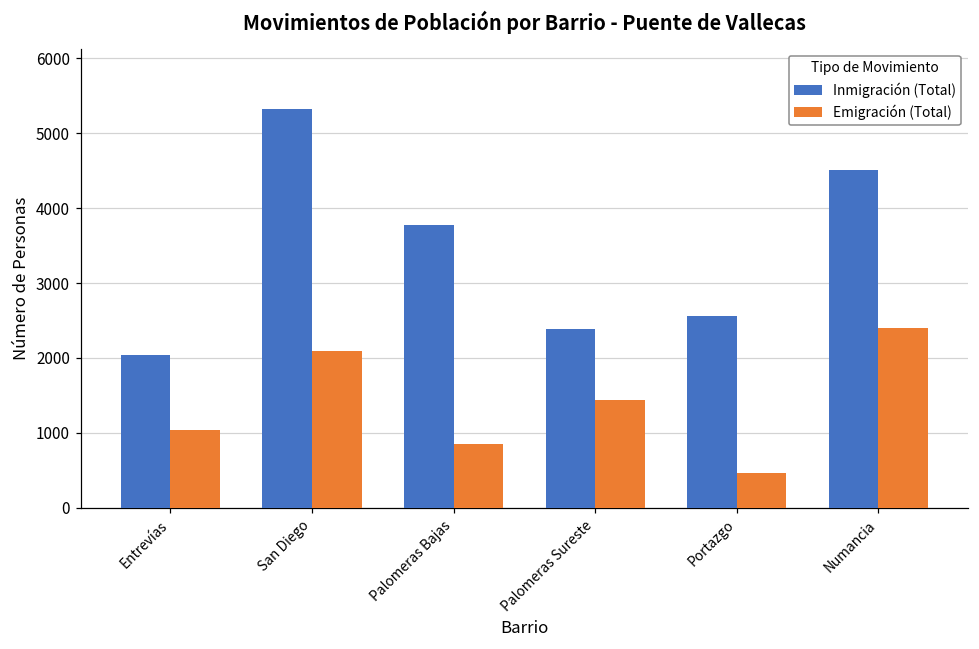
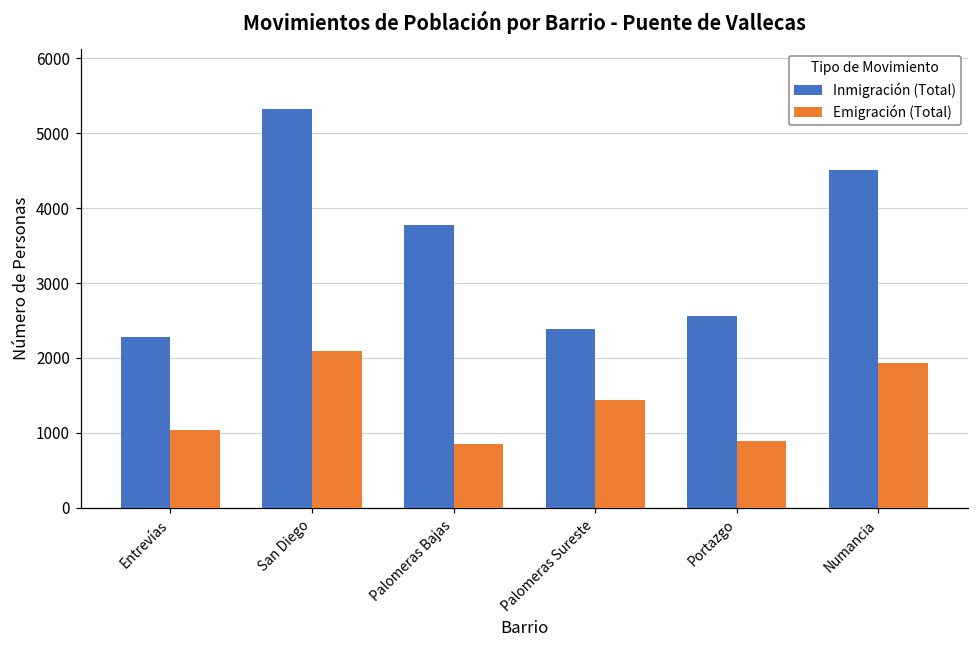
  {
    "Inmigración (Total)": {
-     "Entrevías": 2000,
+     "Entrevías": 2300,
      "San Diego": 5300,
      "Palomeras Bajas": 3800,
      "Palomeras Sureste": 2400,
      "Portazgo": 2600,
      "Numancia": 4500
    },
    "Emigración (Total)": {
      "Entrevías": 1000,
      "San Diego": 2100,
      "Palomeras Bajas": 900,
      "Palomeras Sureste": 1400,
-     "Portazgo": 500,
-     "Numancia": 2400
+     "Portazgo": 900,
+     "Numancia": 1900
    }
  }
